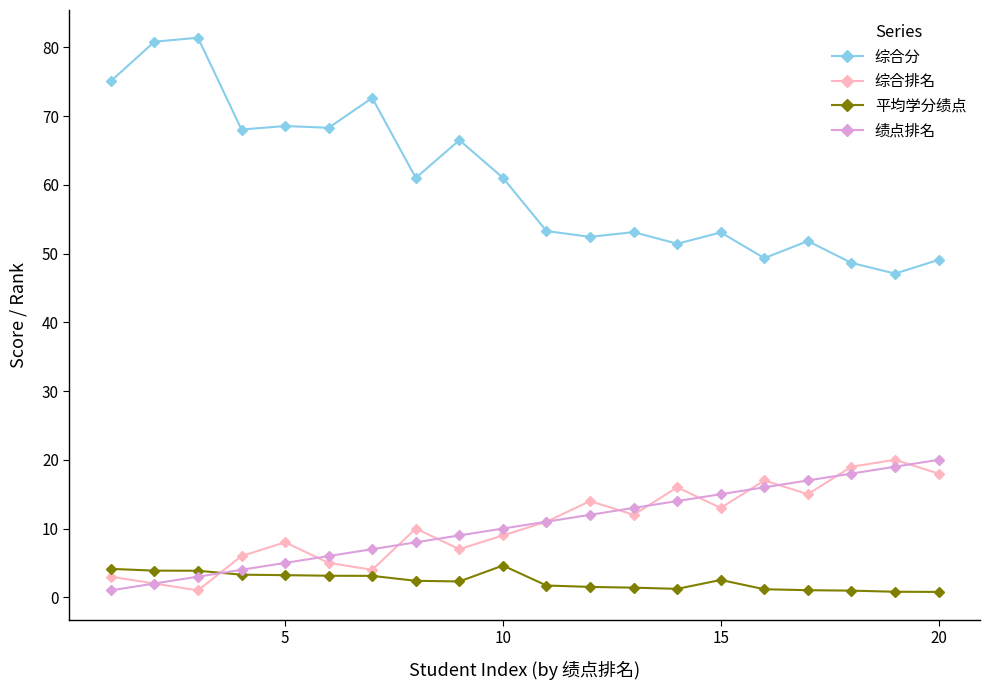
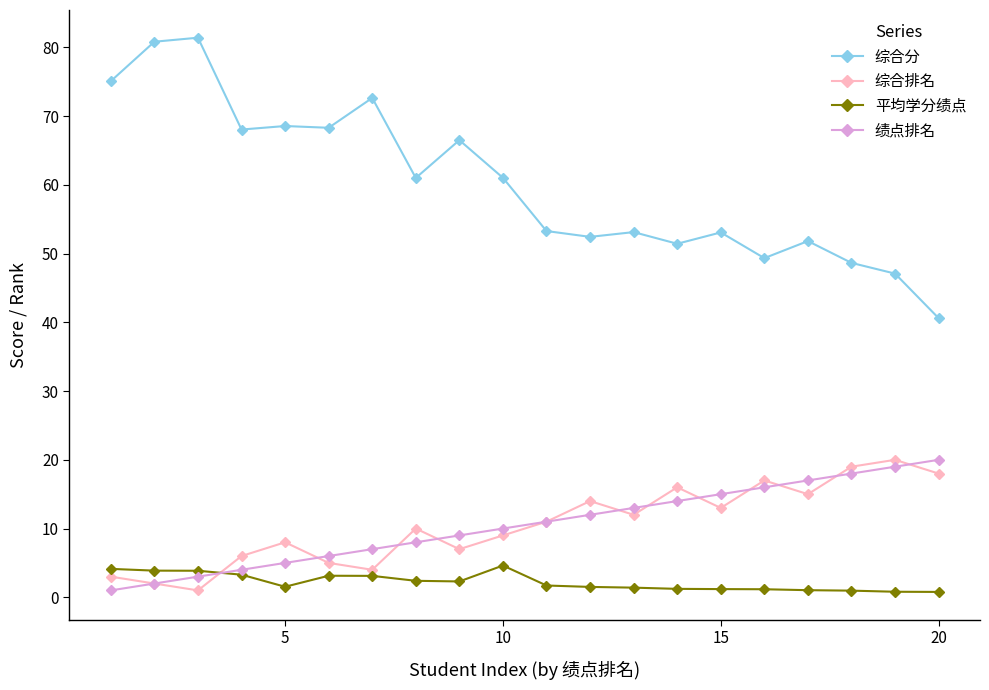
  {
    "综合分": {
      "5": 69,
      "10": 61,
      "15": 53,
-     "20": 49
+     "20": 41
    },
    "平均学分绩点": {
-     "5": 3,
+     "5": 2,
      "10": 5,
-     "15": 3,
+     "15": 1,
      "20": 1
    }
  }
